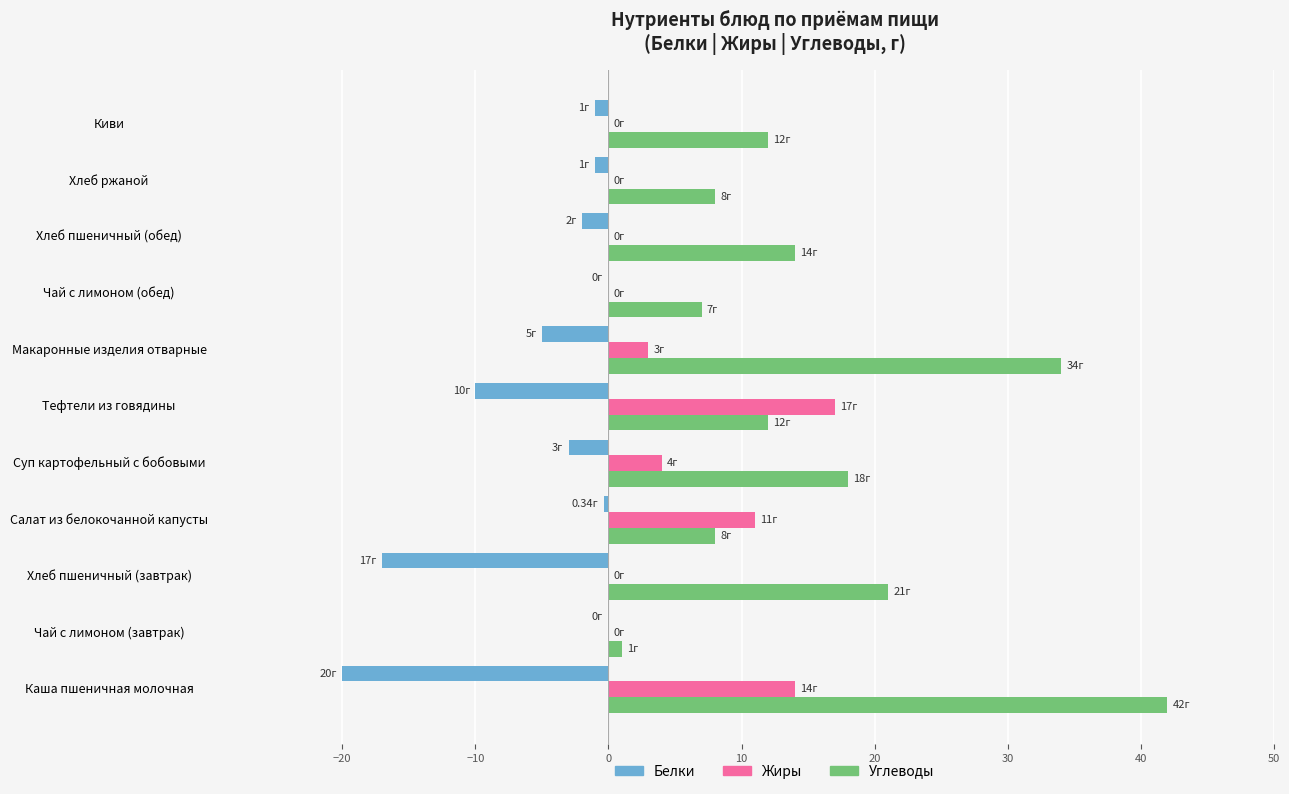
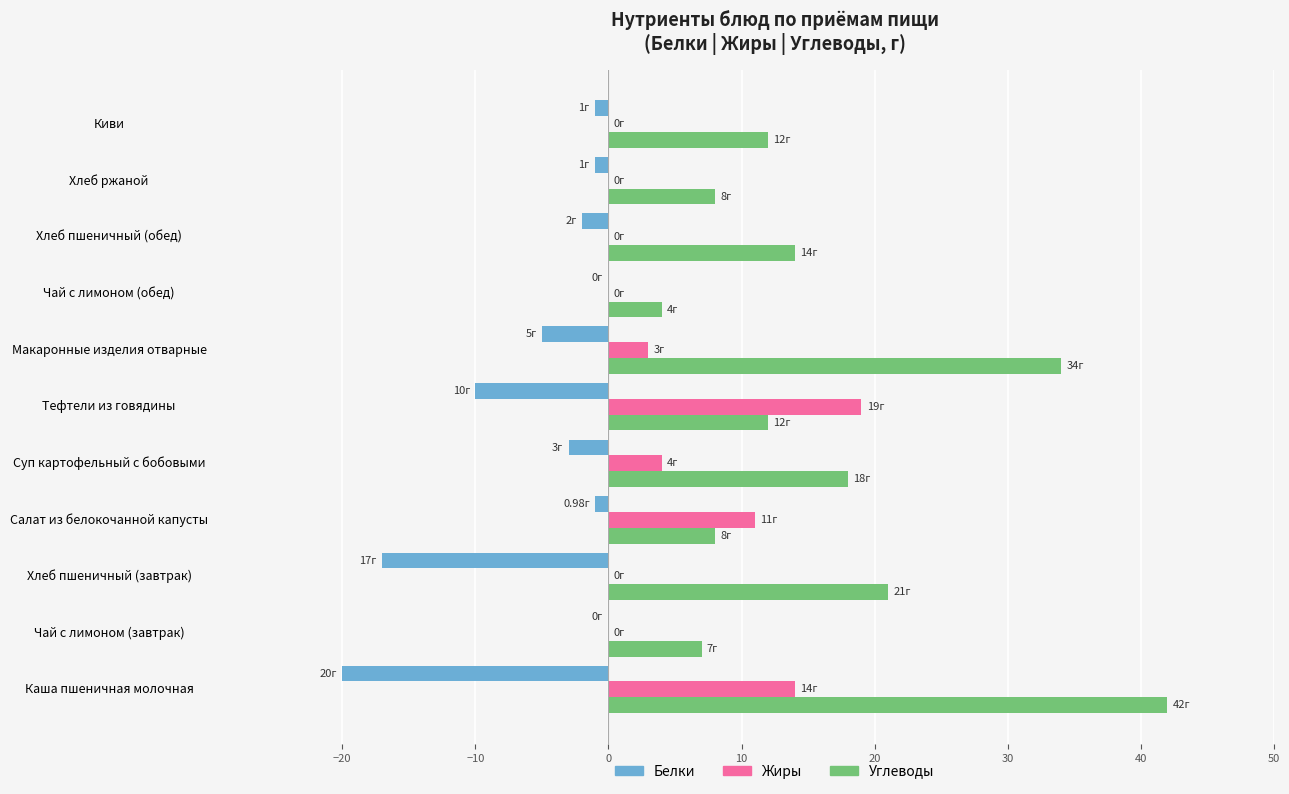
  {
    "Белки": {
      "Чай с лимоном (обед)": "0г",
-     "Салат из белокочанной капусты": "0.34г",
+     "Салат из белокочанной капусты": "0.98г",
      "Чай с лимоном (завтрак)": "0г"
    },
    "Жиры": {
      "Киви": "0г",
      "Хлеб ржаной": "0г",
      "Хлеб пшеничный (обед)": "0г",
      "Чай с лимоном (обед)": "0г",
      "Макаронные изделия отварные": "3г",
-     "Тефтели из говядины": "17г",
+     "Тефтели из говядины": "19г",
      "Суп картофельный с бобовыми": "4г",
      "Салат из белокочанной капусты": "11г",
      "Хлеб пшеничный (завтрак)": "0г",
      "Чай с лимоном (завтрак)": "0г",
      "Каша пшеничная молочная": "14г"
    },
    "Углеводы": {
      "Киви": "12г",
      "Хлеб ржаной": "8г",
      "Хлеб пшеничный (обед)": "14г",
-     "Чай с лимоном (обед)": "7г",
+     "Чай с лимоном (обед)": "4г",
      "Макаронные изделия отварные": "34г",
      "Тефтели из говядины": "12г",
      "Суп картофельный с бобовыми": "18г",
      "Салат из белокочанной капусты": "8г",
      "Хлеб пшеничный (завтрак)": "21г",
-     "Чай с лимоном (завтрак)": "1г",
+     "Чай с лимоном (завтрак)": "7г",
      "Каша пшеничная молочная": "42г"
    }
  }
